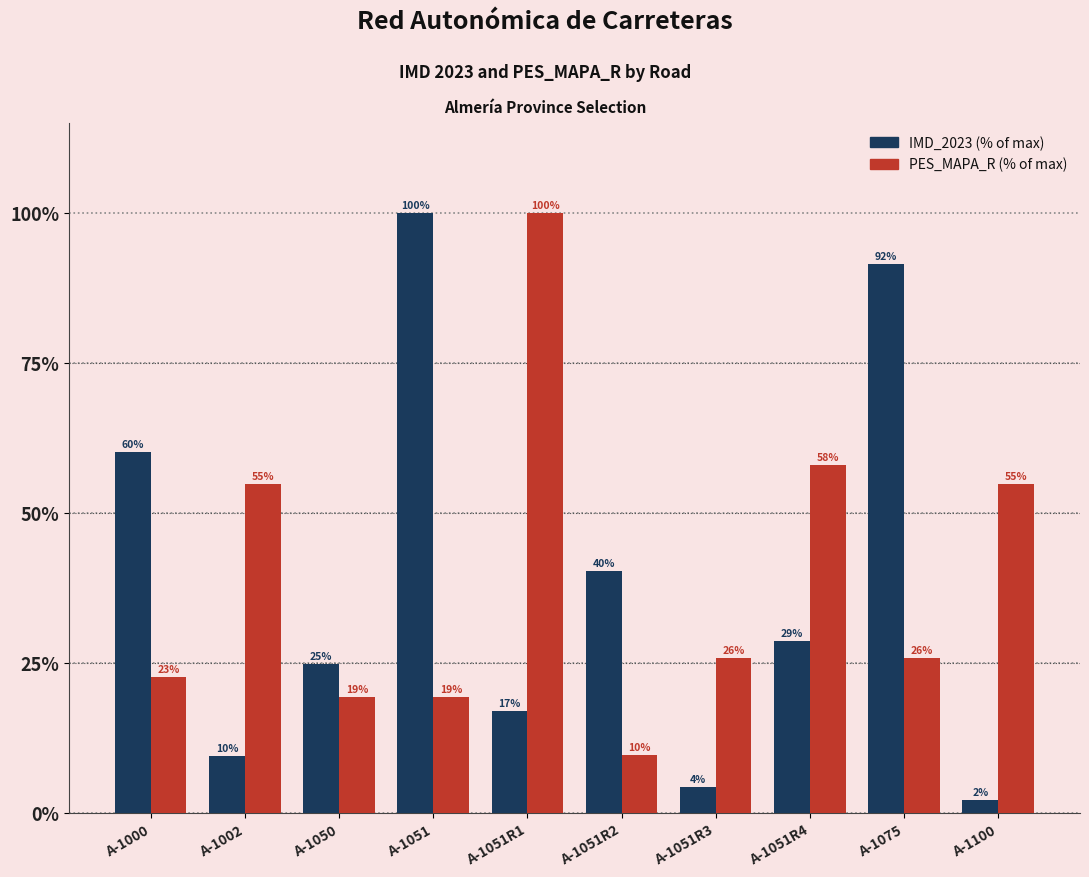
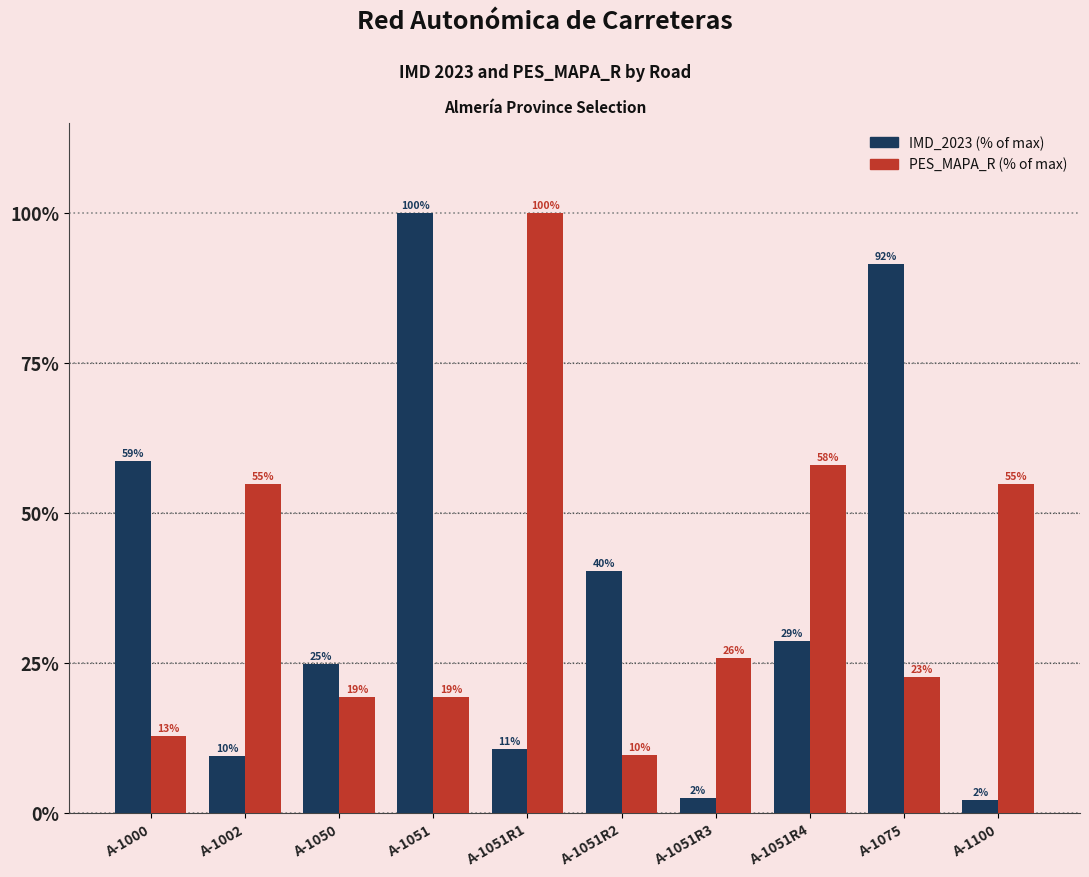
  {
    "IMD_2023 (% of max)": {
-     "A-1000": "60%",
+     "A-1000": "59%",
      "A-1002": "10%",
      "A-1050": "25%",
      "A-1051": "100%",
-     "A-1051R1": "17%",
+     "A-1051R1": "11%",
      "A-1051R2": "40%",
-     "A-1051R3": "4%",
+     "A-1051R3": "2%",
      "A-1051R4": "29%",
      "A-1075": "92%",
      "A-1100": "2%"
    },
    "PES_MAPA_R (% of max)": {
-     "A-1000": "23%",
+     "A-1000": "13%",
      "A-1002": "55%",
      "A-1050": "19%",
      "A-1051": "19%",
      "A-1051R1": "100%",
      "A-1051R2": "10%",
      "A-1051R3": "26%",
      "A-1051R4": "58%",
-     "A-1075": "26%",
+     "A-1075": "23%",
      "A-1100": "55%"
    }
  }
